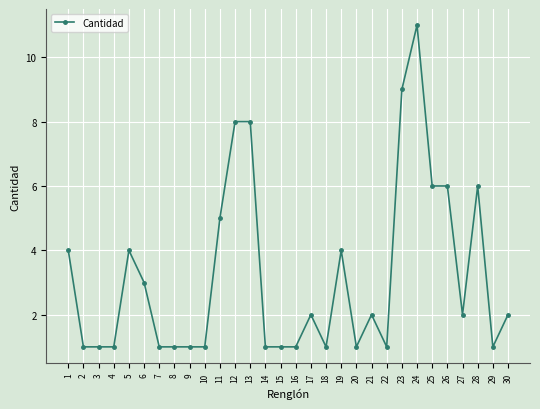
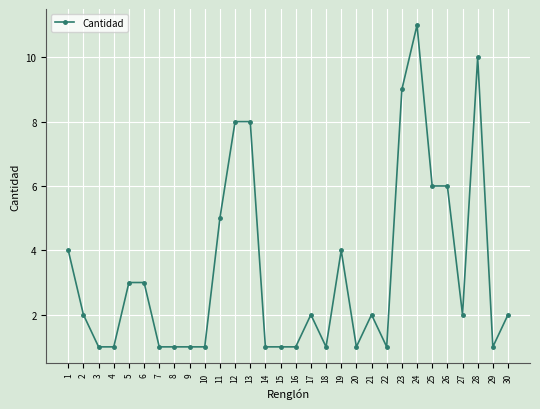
  {
    "1": 4,
-   "2": 1,
+   "2": 2,
    "3": 1,
    "4": 1,
-   "5": 4,
+   "5": 3,
    "6": 3,
    "7": 1,
    "8": 1,
    "9": 1,
    "10": 1,
    "11": 5,
    "12": 8,
    "13": 8,
    "14": 1,
    "15": 1,
    "16": 1,
    "17": 2,
    "18": 1,
    "19": 4,
    "20": 1,
    "21": 2,
    "22": 1,
    "23": 9,
    "24": 11,
    "25": 6,
    "26": 6,
    "27": 2,
-   "28": 6,
+   "28": 10,
    "29": 1,
    "30": 2
  }
